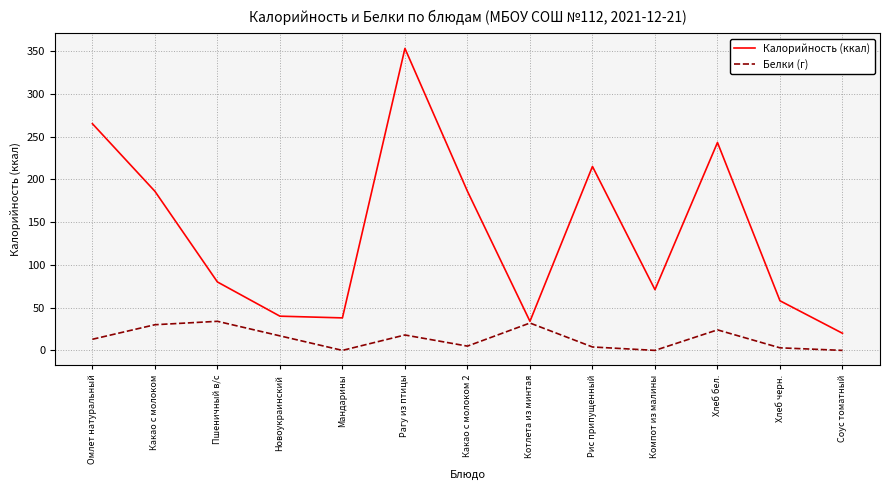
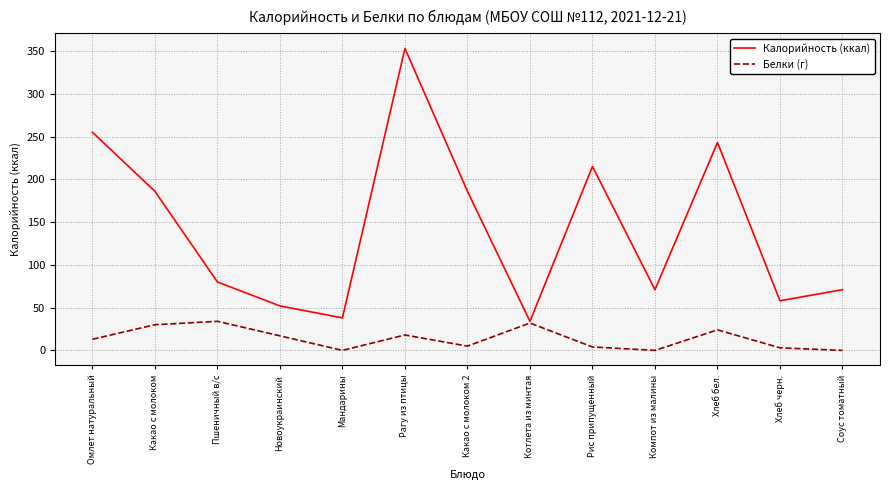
  {
    "Калорийность (ккал)": {
-     "Омлет натуральный": 270,
+     "Омлет натуральный": 260,
      "Какао с молоком": 190,
      "Пшеничный в/с": 80,
-     "Новоукраинский": 40,
+     "Новоукраинский": 50,
      "Мандарины": 40,
      "Рагу из птицы": 350,
      "Какао с молоком 2": 190,
      "Рис припущенный": 220,
      "Компот из малины": 70,
      "Хлеб бел.": 240,
      "Хлеб черн.": 60,
-     "Соус томатный": 20
+     "Соус томатный": 70
    },
    "Белки (г)": {
      "Омлет натуральный": 10,
      "Какао с молоком": 30,
      "Пшеничный в/с": 30,
      "Новоукраинский": 20,
      "Мандарины": 0,
      "Рагу из птицы": 20,
      "Какао с молоком 2": 10,
      "Рис припущенный": 0,
      "Компот из малины": 0,
      "Хлеб бел.": 20,
      "Хлеб черн.": 0,
      "Соус томатный": 0
    }
  }
